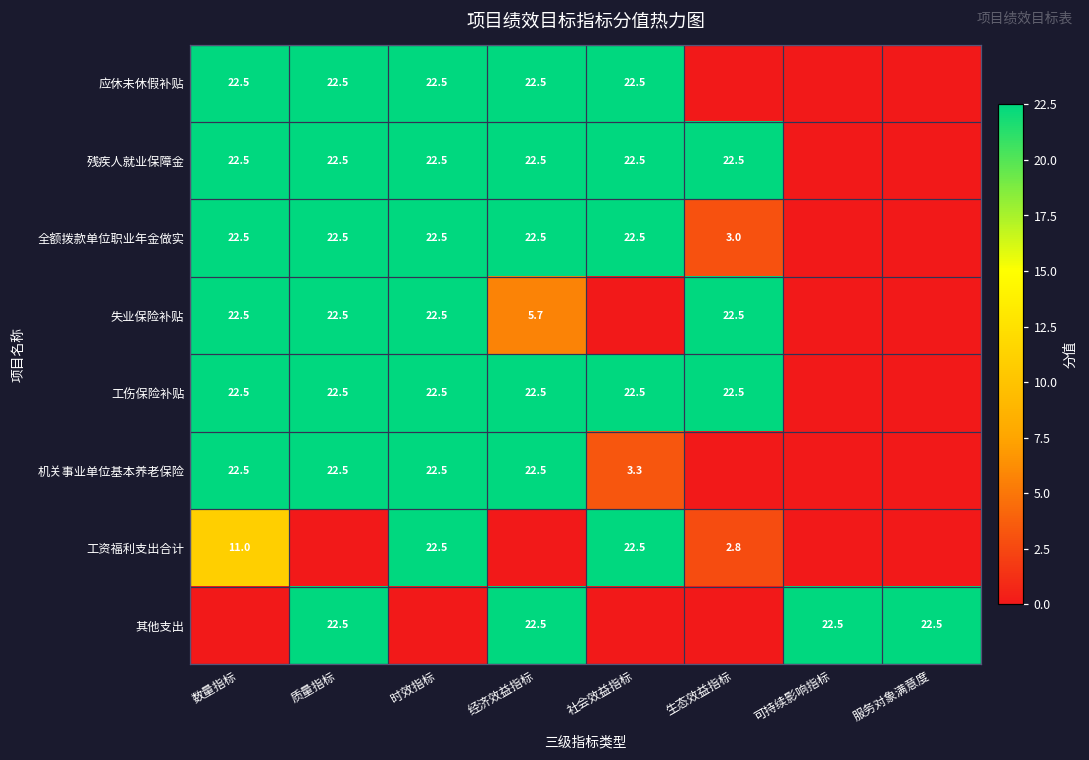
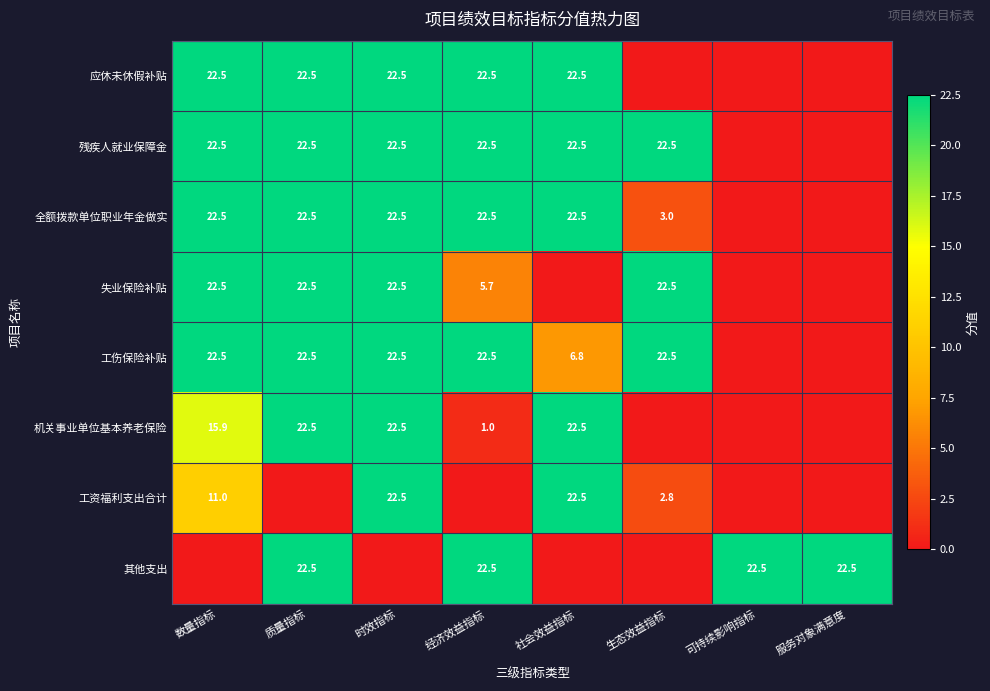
  {
    "应休未休假补贴": {
      "数量指标": 22.5,
      "质量指标": 22.5,
      "时效指标": 22.5,
      "经济效益指标": 22.5,
      "社会效益指标": 22.5
    },
    "残疾人就业保障金": {
      "数量指标": 22.5,
      "质量指标": 22.5,
      "时效指标": 22.5,
      "经济效益指标": 22.5,
      "社会效益指标": 22.5,
      "生态效益指标": 22.5
    },
    "全额拨款单位职业年金做实": {
      "数量指标": 22.5,
      "质量指标": 22.5,
      "时效指标": 22.5,
      "经济效益指标": 22.5,
      "社会效益指标": 22.5,
      "生态效益指标": 3.0
    },
    "失业保险补贴": {
      "数量指标": 22.5,
      "质量指标": 22.5,
      "时效指标": 22.5,
      "经济效益指标": 5.7,
      "生态效益指标": 22.5
    },
    "工伤保险补贴": {
      "数量指标": 22.5,
      "质量指标": 22.5,
      "时效指标": 22.5,
      "经济效益指标": 22.5,
-     "社会效益指标": 22.5,
+     "社会效益指标": 6.8,
      "生态效益指标": 22.5
    },
    "机关事业单位基本养老保险": {
-     "数量指标": 22.5,
+     "数量指标": 15.9,
      "质量指标": 22.5,
      "时效指标": 22.5,
-     "经济效益指标": 22.5,
-     "社会效益指标": 3.3
+     "经济效益指标": 1.0,
+     "社会效益指标": 22.5
    },
    "工资福利支出合计": {
      "数量指标": 11.0,
      "时效指标": 22.5,
      "社会效益指标": 22.5,
      "生态效益指标": 2.8
    },
    "其他支出": {
      "质量指标": 22.5,
      "经济效益指标": 22.5,
      "可持续影响指标": 22.5,
      "服务对象满意度": 22.5
    }
  }
